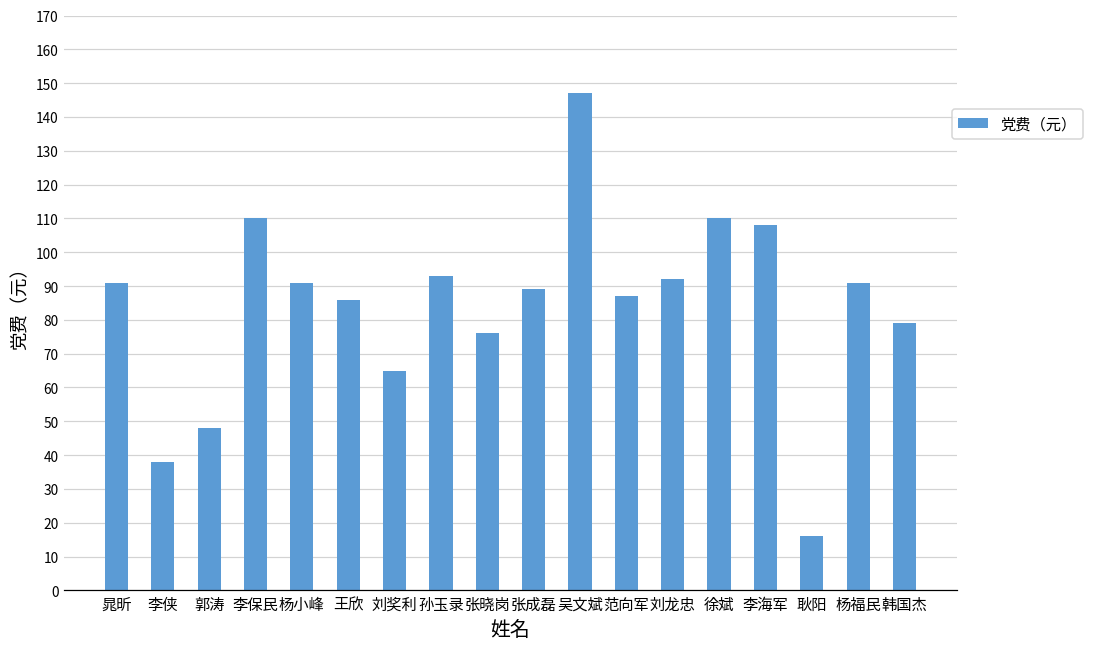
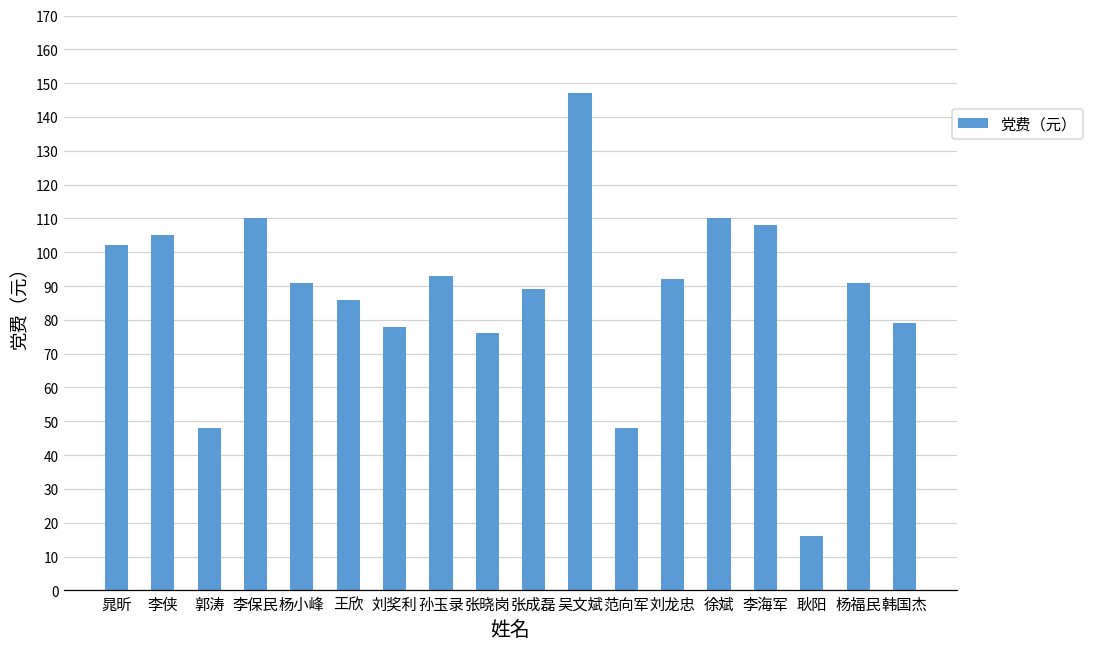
  {
-   "晁昕": 91,
-   "李侠": 38,
+   "晁昕": 102,
+   "李侠": 105,
    "郭涛": 48,
    "李保民": 110,
    "杨小峰": 91,
    "王欣": 86,
-   "刘奖利": 65,
+   "刘奖利": 78,
    "孙玉录": 93,
    "张晓岗": 76,
    "张成磊": 89,
    "吴文斌": 147,
-   "范向军": 87,
+   "范向军": 48,
    "刘龙忠": 92,
    "徐斌": 110,
    "李海军": 108,
    "耿阳": 16,
    "杨福民": 91,
    "韩国杰": 79
  }
